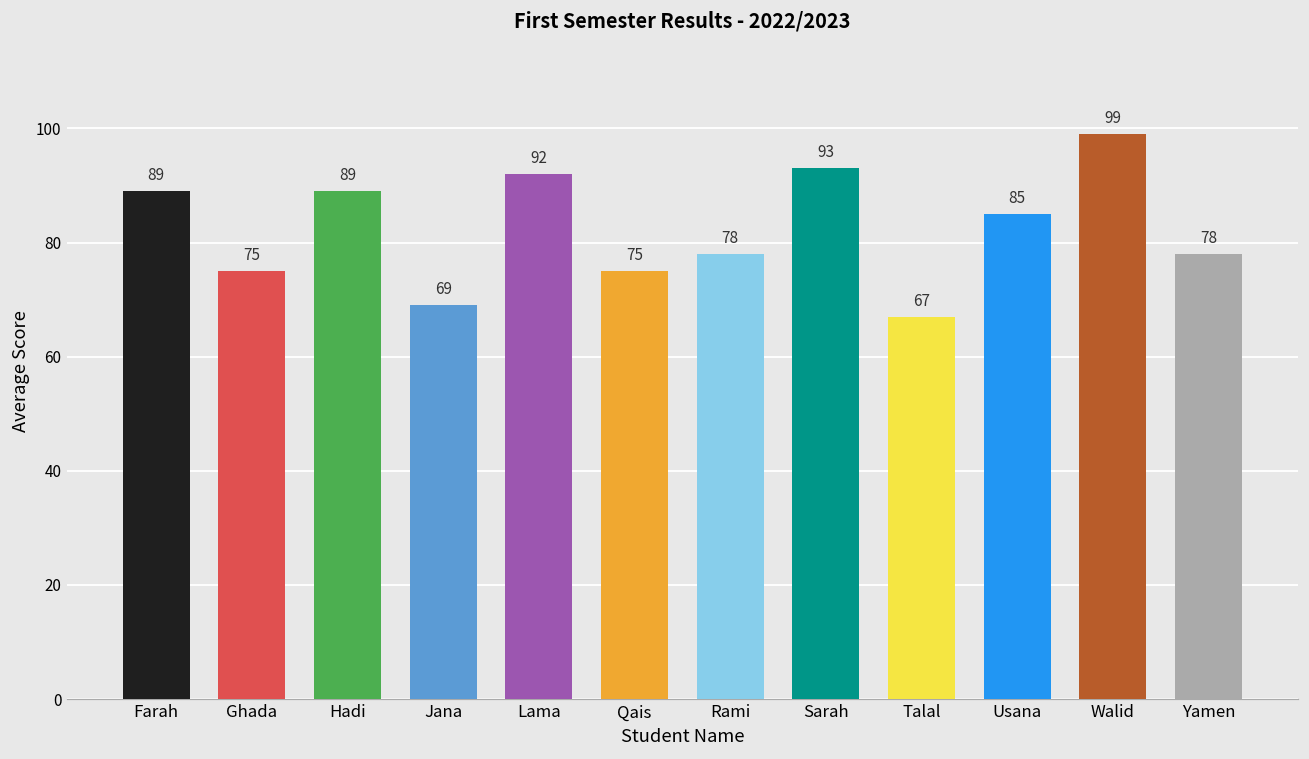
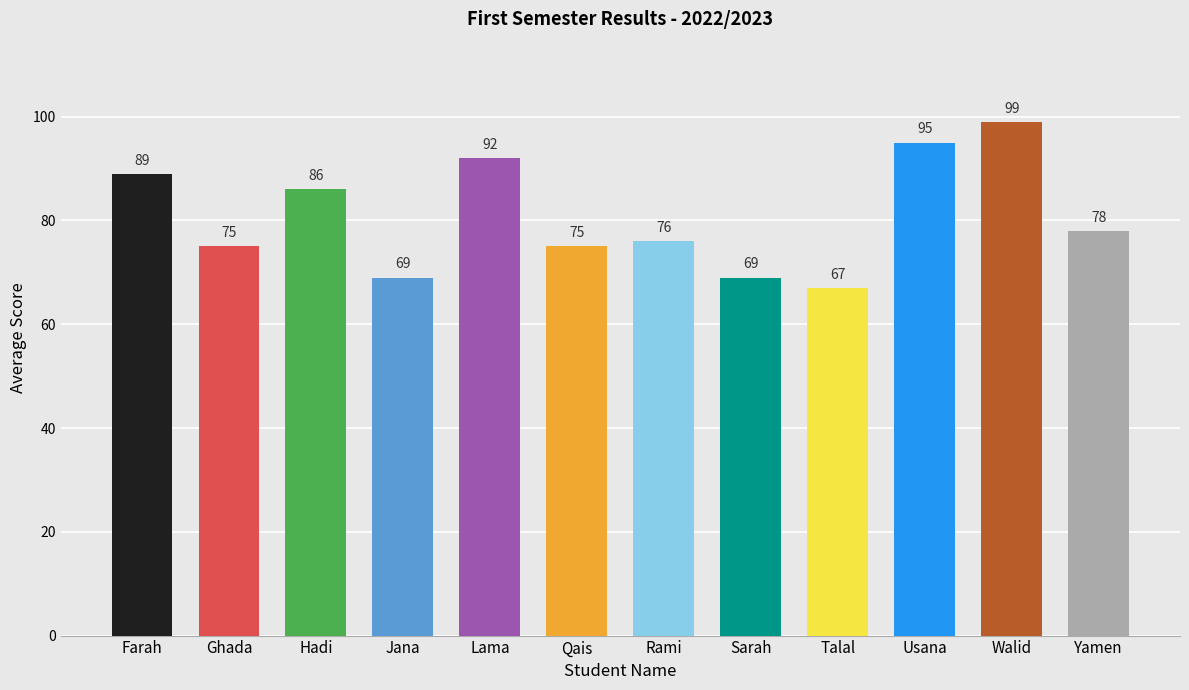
  {
    "Farah": 89,
    "Ghada": 75,
-   "Hadi": 89,
+   "Hadi": 86,
    "Jana": 69,
    "Lama": 92,
    "Qais": 75,
-   "Rami": 78,
-   "Sarah": 93,
+   "Rami": 76,
+   "Sarah": 69,
    "Talal": 67,
-   "Usana": 85,
+   "Usana": 95,
    "Walid": 99,
    "Yamen": 78
  }
